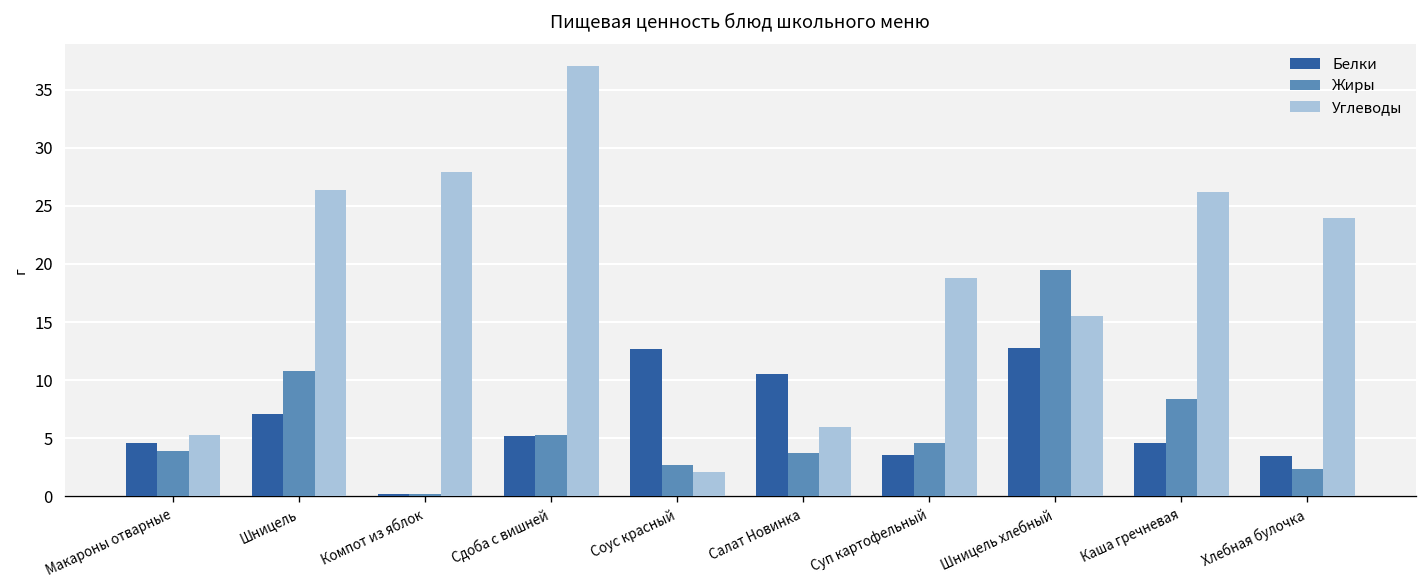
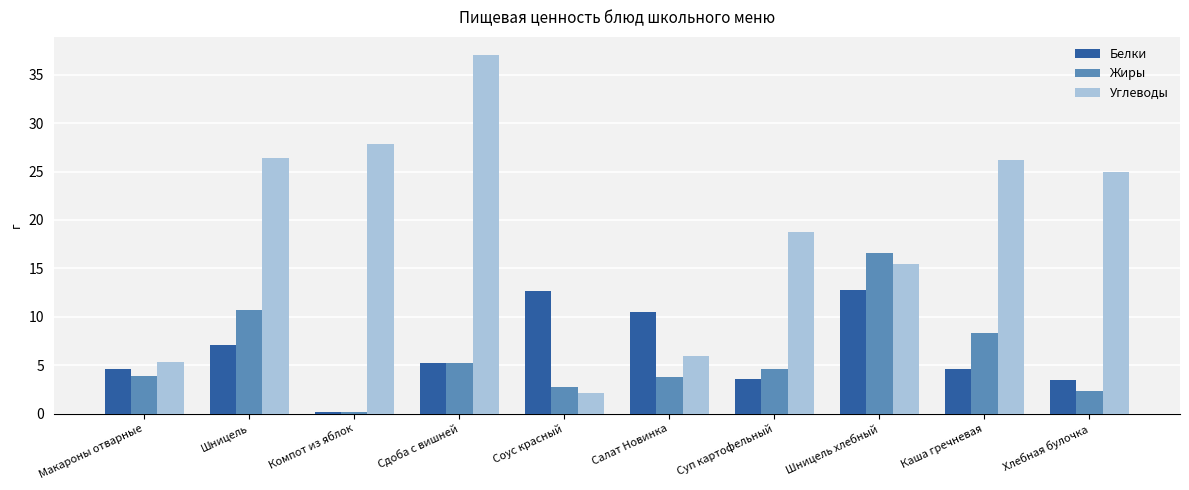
  {
    "Белки": {
      "Макароны отварные": 5,
      "Шницель": 7,
      "Сдоба с вишней": 5,
      "Соус красный": 13,
      "Салат Новинка": 11,
      "Суп картофельный": 4,
      "Шницель хлебный": 13,
      "Каша гречневая": 5,
      "Хлебная булочка": 3
    },
    "Жиры": {
      "Макароны отварные": 4,
      "Шницель": 11,
      "Сдоба с вишней": 5,
      "Соус красный": 3,
      "Салат Новинка": 4,
      "Суп картофельный": 5,
-     "Шницель хлебный": 19,
+     "Шницель хлебный": 17,
      "Каша гречневая": 8,
      "Хлебная булочка": 2
    },
    "Углеводы": {
      "Макароны отварные": 5,
      "Шницель": 26,
      "Компот из яблок": 28,
      "Сдоба с вишней": 37,
      "Соус красный": 2,
      "Салат Новинка": 6,
      "Суп картофельный": 19,
      "Шницель хлебный": 15,
      "Каша гречневая": 26,
-     "Хлебная булочка": 24
+     "Хлебная булочка": 25
    }
  }
